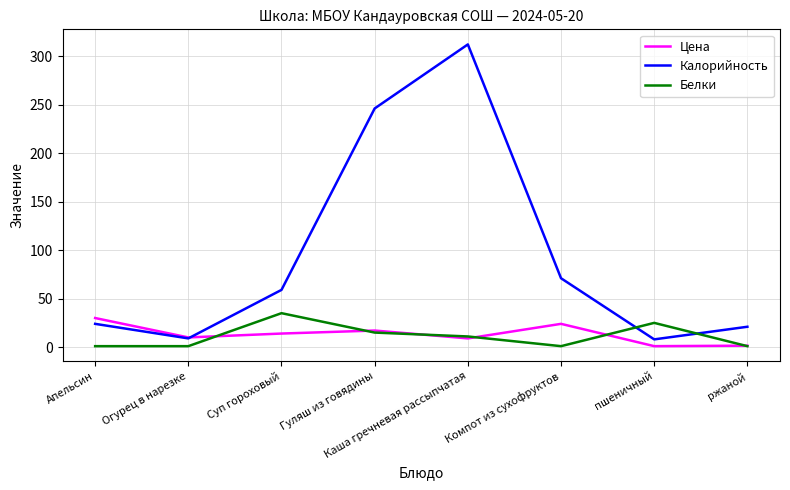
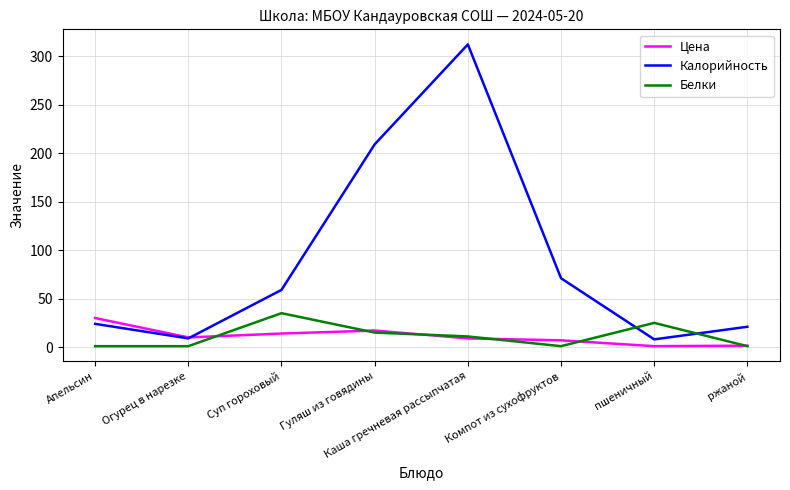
  {
    "Цена": {
      "Апельсин": 30,
      "Суп гороховый": 10,
-     "Компот из сухофруктов": 20,
+     "Компот из сухофруктов": 10,
      "пшеничный": 0
    },
    "Калорийность": {
      "Апельсин": 20,
      "Суп гороховый": 60,
-     "Гуляш из говядины": 250,
+     "Гуляш из говядины": 210,
      "Каша гречневая рассыпчатая": 310,
      "Компот из сухофруктов": 70,
      "пшеничный": 10,
      "ржаной": 20
    },
    "Белки": {
      "Апельсин": 0,
      "Огурец в нарезке": 0,
      "Суп гороховый": 40,
      "Компот из сухофруктов": 0,
      "пшеничный": 30
    }
  }
